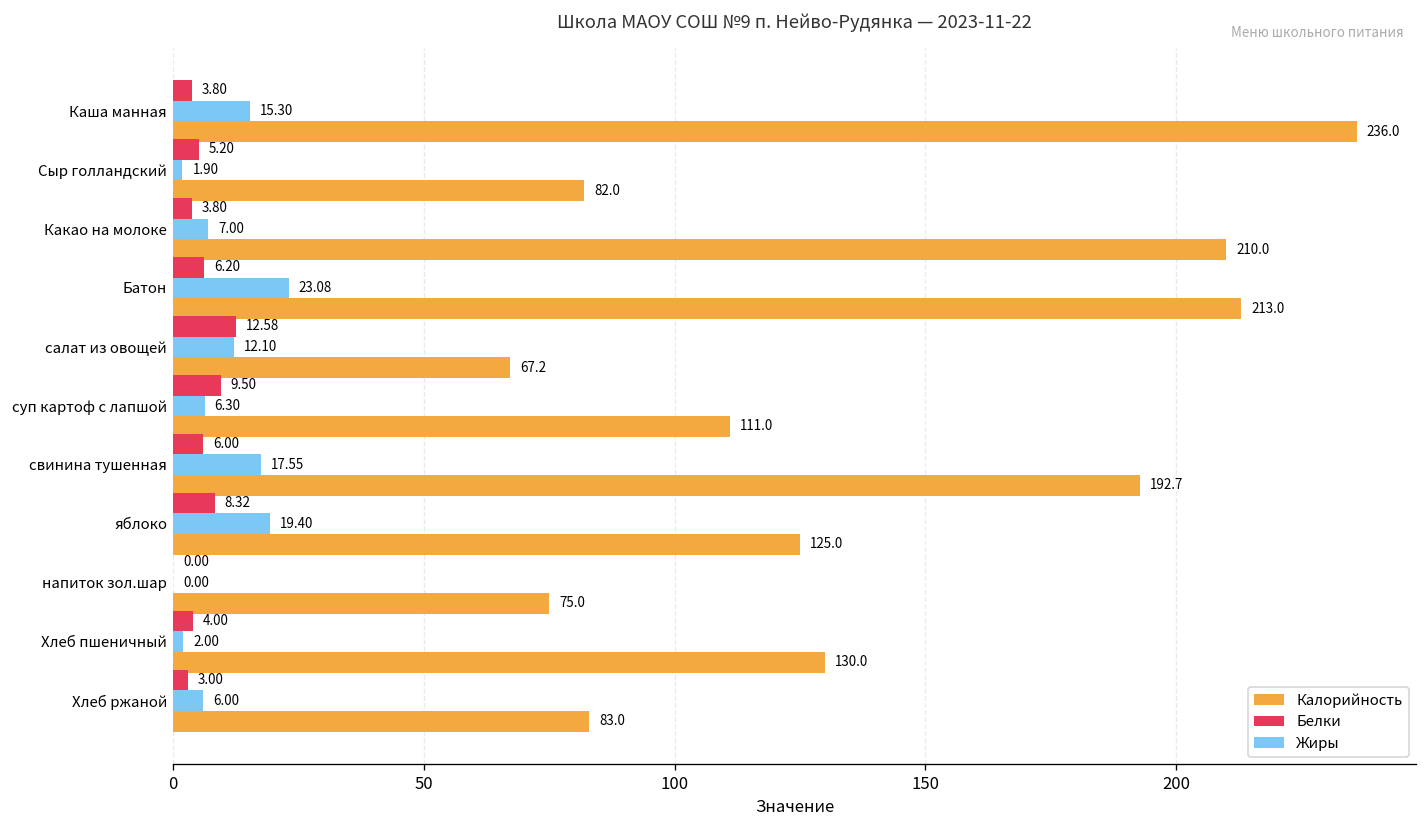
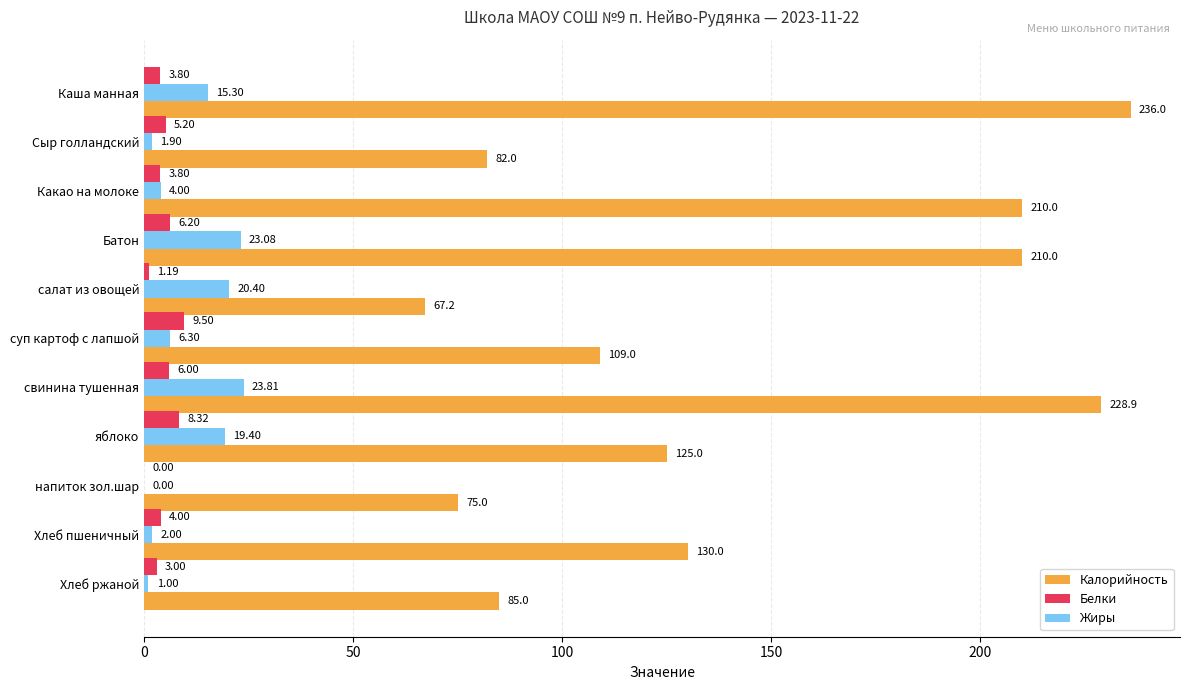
  {
    "Калорийность": {
      "Каша манная": 236.0,
      "Сыр голландский": 82.0,
      "Какао на молоке": 210.0,
-     "Батон": 213.0,
+     "Батон": 210.0,
      "салат из овощей": 67.2,
-     "суп картоф с лапшой": 111.0,
-     "свинина тушенная": 192.7,
+     "суп картоф с лапшой": 109.0,
+     "свинина тушенная": 228.9,
      "яблоко": 125.0,
      "напиток зол.шар": 75.0,
      "Хлеб пшеничный": 130.0,
-     "Хлеб ржаной": 83.0
+     "Хлеб ржаной": 85.0
    },
    "Белки": {
      "Каша манная": 3.80,
      "Сыр голландский": 5.20,
      "Какао на молоке": 3.80,
      "Батон": 6.20,
-     "салат из овощей": 12.58,
+     "салат из овощей": 1.19,
      "суп картоф с лапшой": 9.50,
      "свинина тушенная": 6.00,
      "яблоко": 8.32,
      "напиток зол.шар": 0.00,
      "Хлеб пшеничный": 4.00,
      "Хлеб ржаной": 3.00
    },
    "Жиры": {
      "Каша манная": 15.30,
      "Сыр голландский": 1.90,
-     "Какао на молоке": 7.00,
+     "Какао на молоке": 4.00,
      "Батон": 23.08,
-     "салат из овощей": 12.10,
+     "салат из овощей": 20.40,
      "суп картоф с лапшой": 6.30,
-     "свинина тушенная": 17.55,
+     "свинина тушенная": 23.81,
      "яблоко": 19.40,
      "напиток зол.шар": 0.00,
      "Хлеб пшеничный": 2.00,
-     "Хлеб ржаной": 6.00
+     "Хлеб ржаной": 1.00
    }
  }
